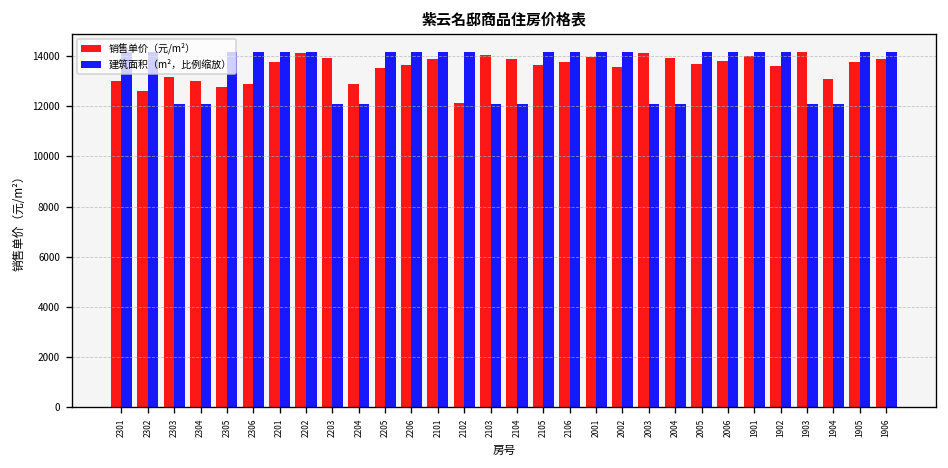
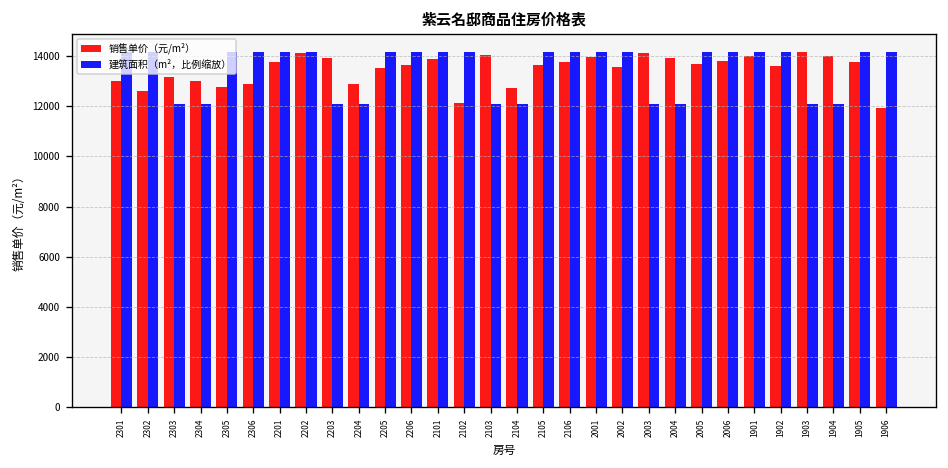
  {
    "销售单价（元/m²）": {
      "2301": 13000,
      "2302": 12600,
      "2303": 13200,
      "2304": 13000,
      "2305": 12800,
      "2306": 12900,
      "2201": 13800,
      "2202": 14100,
      "2203": 13900,
      "2204": 12900,
      "2205": 13500,
      "2206": 13600,
      "2101": 13900,
      "2102": 12100,
      "2103": 14100,
-     "2104": 13900,
+     "2104": 12700,
      "2105": 13600,
      "2106": 13800,
      "2001": 13900,
      "2002": 13600,
      "2003": 14100,
      "2004": 13900,
      "2005": 13700,
      "2006": 13800,
      "1901": 14000,
      "1902": 13600,
      "1903": 14200,
-     "1904": 13100,
+     "1904": 14000,
      "1905": 13800,
-     "1906": 13900
+     "1906": 11900
    },
    "建筑面积（m²，比例缩放）": {
      "2303": 12100,
      "2304": 12100,
      "2306": 14200,
      "2201": 14200,
      "2202": 14200,
      "2203": 12100,
      "2204": 12100,
      "2205": 14200,
      "2206": 14200,
      "2101": 14200,
      "2102": 14200,
      "2103": 12100,
      "2104": 12100,
      "2105": 14200,
      "2106": 14200,
      "2001": 14200,
      "2002": 14200,
      "2003": 12100,
      "2004": 12100,
      "2005": 14200,
      "2006": 14200,
      "1901": 14200,
      "1902": 14200,
      "1903": 12100,
      "1904": 12100,
      "1905": 14200,
      "1906": 14200
    }
  }
